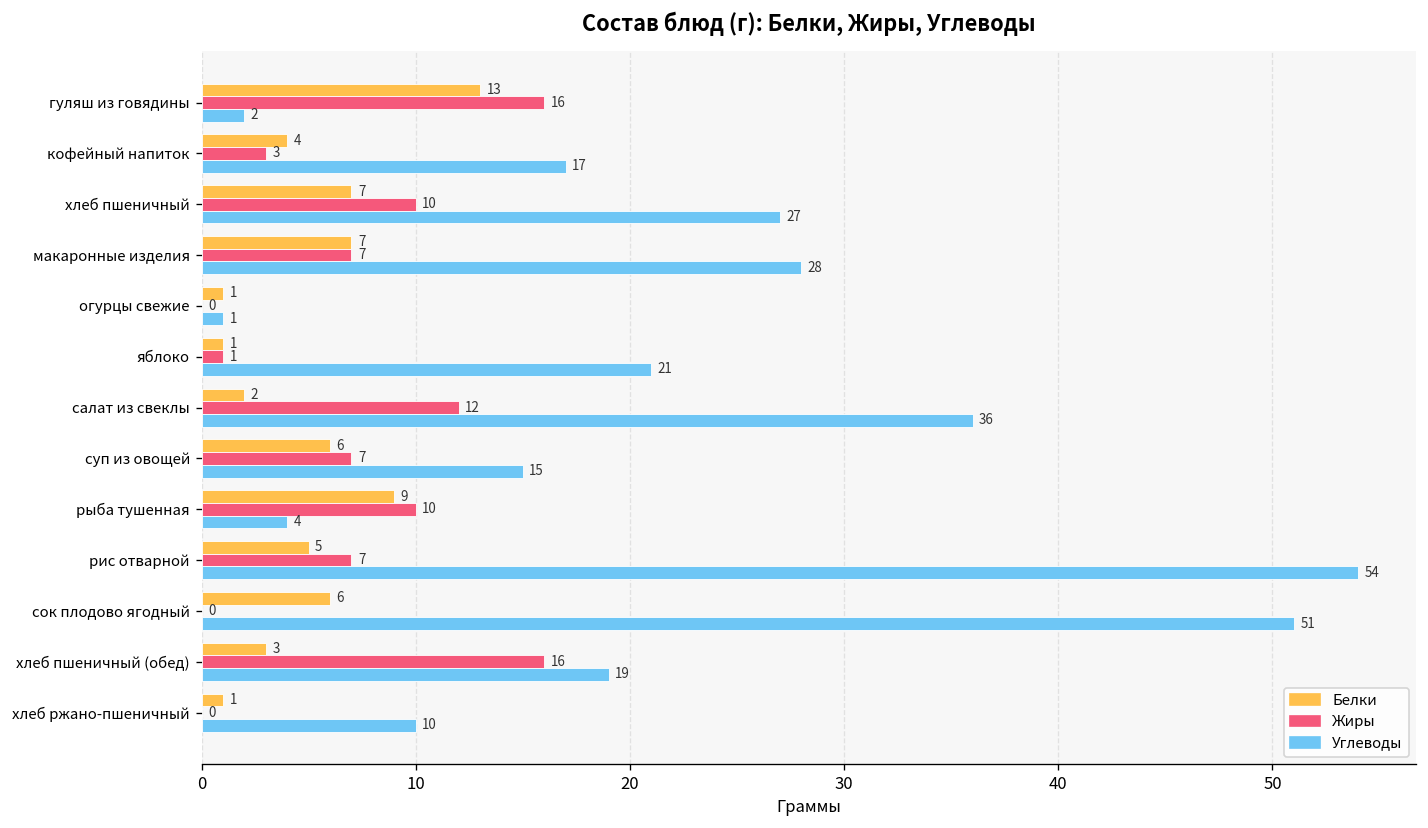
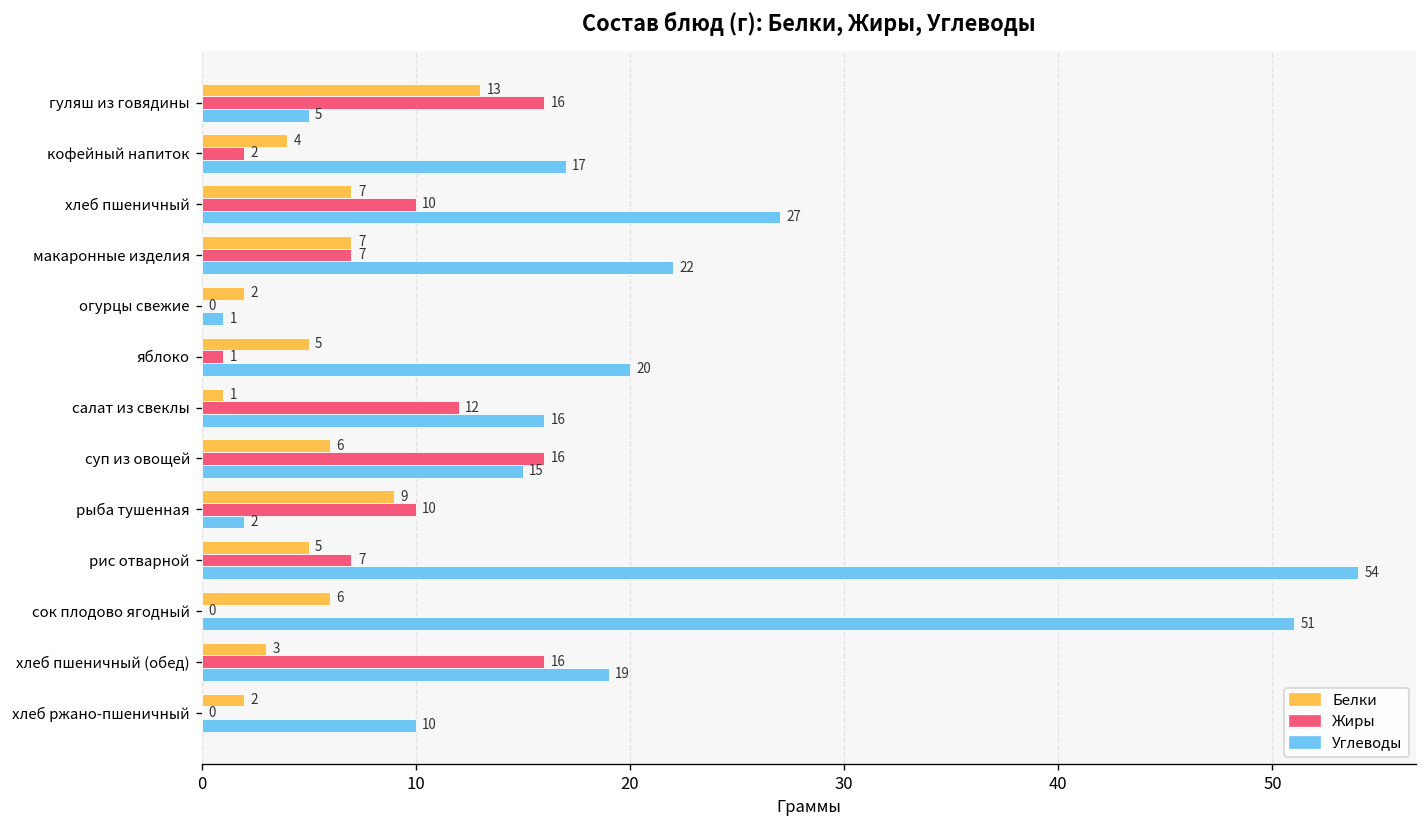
  {
    "Белки": {
      "гуляш из говядины": 13,
      "кофейный напиток": 4,
      "хлеб пшеничный": 7,
      "макаронные изделия": 7,
-     "огурцы свежие": 1,
-     "яблоко": 1,
-     "салат из свеклы": 2,
+     "огурцы свежие": 2,
+     "яблоко": 5,
+     "салат из свеклы": 1,
      "суп из овощей": 6,
      "рыба тушенная": 9,
      "рис отварной": 5,
      "сок плодово ягодный": 6,
      "хлеб пшеничный (обед)": 3,
-     "хлеб ржано-пшеничный": 1
+     "хлеб ржано-пшеничный": 2
    },
    "Жиры": {
      "гуляш из говядины": 16,
-     "кофейный напиток": 3,
+     "кофейный напиток": 2,
      "хлеб пшеничный": 10,
      "макаронные изделия": 7,
      "огурцы свежие": 0,
      "яблоко": 1,
      "салат из свеклы": 12,
-     "суп из овощей": 7,
+     "суп из овощей": 16,
      "рыба тушенная": 10,
      "рис отварной": 7,
      "сок плодово ягодный": 0,
      "хлеб пшеничный (обед)": 16,
      "хлеб ржано-пшеничный": 0
    },
    "Углеводы": {
-     "гуляш из говядины": 2,
+     "гуляш из говядины": 5,
      "кофейный напиток": 17,
      "хлеб пшеничный": 27,
-     "макаронные изделия": 28,
+     "макаронные изделия": 22,
      "огурцы свежие": 1,
-     "яблоко": 21,
-     "салат из свеклы": 36,
+     "яблоко": 20,
+     "салат из свеклы": 16,
      "суп из овощей": 15,
-     "рыба тушенная": 4,
+     "рыба тушенная": 2,
      "рис отварной": 54,
      "сок плодово ягодный": 51,
      "хлеб пшеничный (обед)": 19,
      "хлеб ржано-пшеничный": 10
    }
  }
